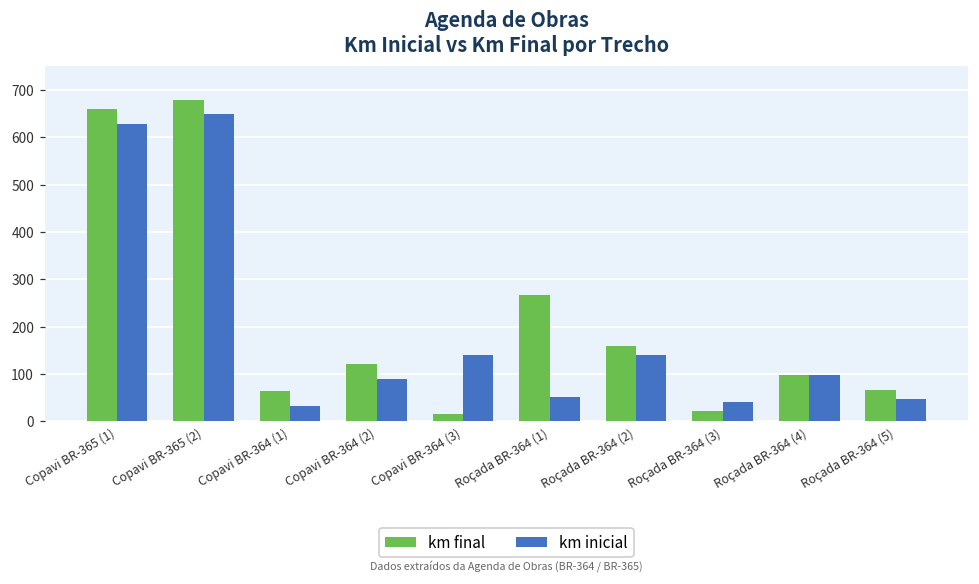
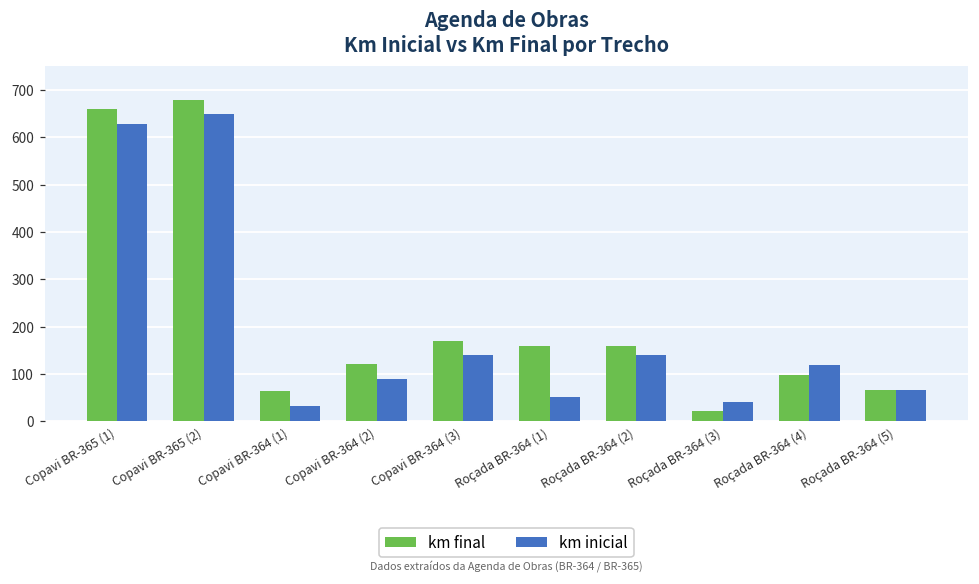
  {
    "km final": {
      "Copavi BR-365 (1)": 660,
      "Copavi BR-365 (2)": 680,
      "Copavi BR-364 (1)": 60,
      "Copavi BR-364 (2)": 120,
-     "Copavi BR-364 (3)": 20,
-     "Roçada BR-364 (1)": 270,
+     "Copavi BR-364 (3)": 170,
+     "Roçada BR-364 (1)": 160,
      "Roçada BR-364 (2)": 160,
      "Roçada BR-364 (3)": 20,
      "Roçada BR-364 (4)": 100,
      "Roçada BR-364 (5)": 70
    },
    "km inicial": {
      "Copavi BR-365 (1)": 630,
      "Copavi BR-365 (2)": 650,
      "Copavi BR-364 (1)": 30,
      "Copavi BR-364 (2)": 90,
      "Copavi BR-364 (3)": 140,
      "Roçada BR-364 (1)": 50,
      "Roçada BR-364 (2)": 140,
      "Roçada BR-364 (3)": 40,
-     "Roçada BR-364 (4)": 100,
-     "Roçada BR-364 (5)": 50
+     "Roçada BR-364 (4)": 120,
+     "Roçada BR-364 (5)": 70
    }
  }
